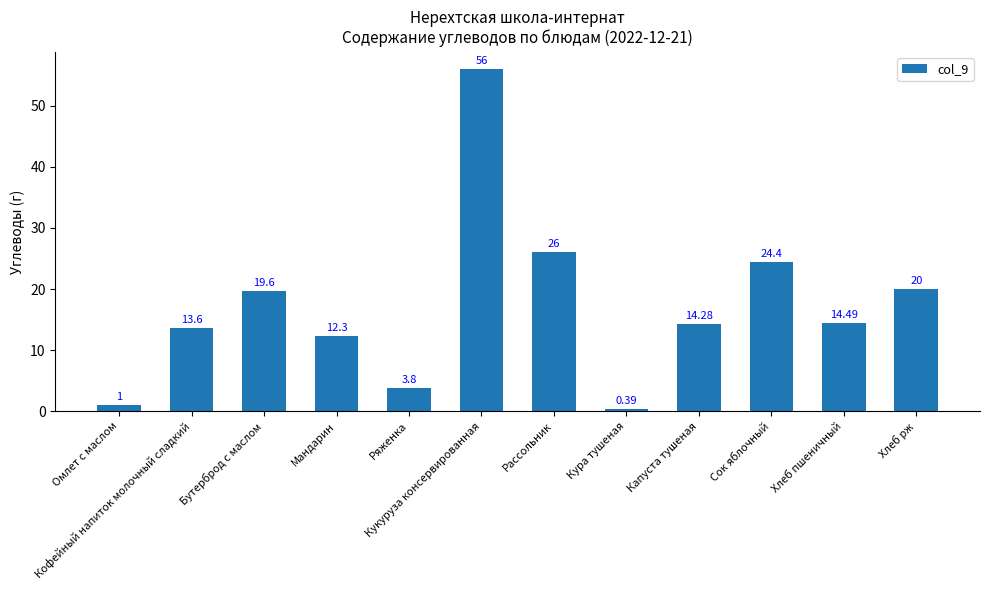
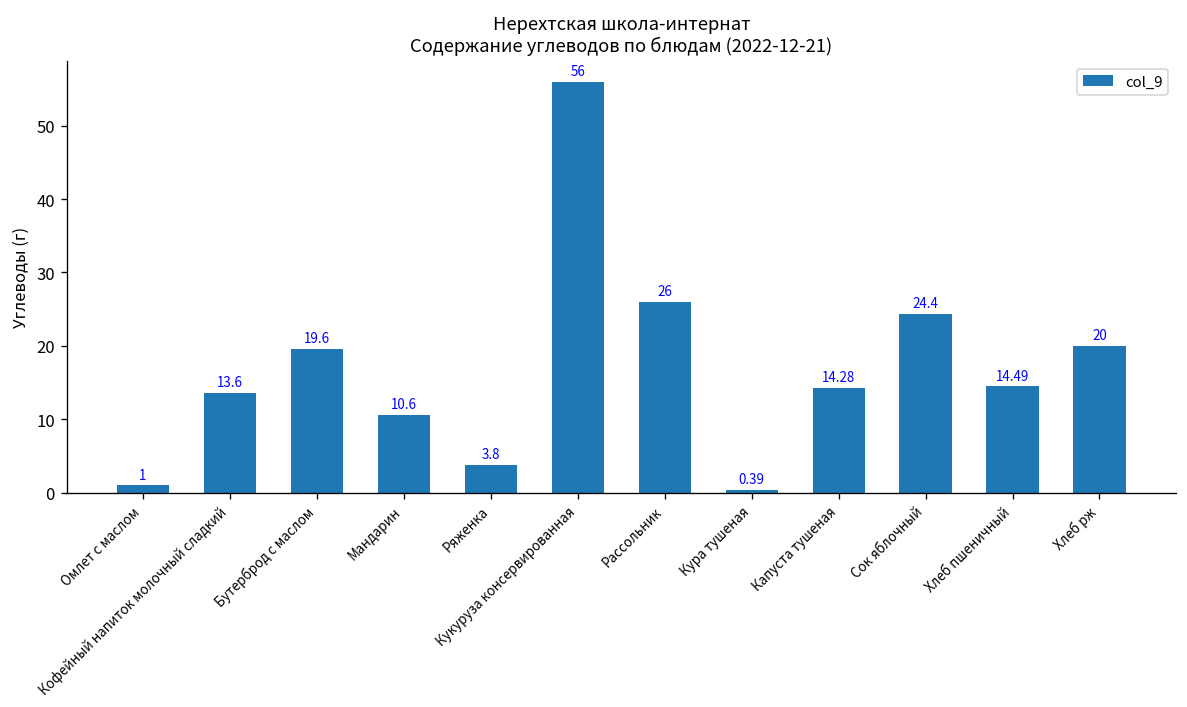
  {
    "Омлет с маслом": 1,
    "Кофейный напиток молочный сладкий": 13.6,
    "Бутерброд с маслом": 19.6,
-   "Мандарин": 12.3,
+   "Мандарин": 10.6,
    "Ряженка": 3.8,
    "Кукуруза консервированная": 56,
    "Рассольник": 26,
    "Кура тушеная": 0.39,
    "Капуста тушеная": 14.28,
    "Сок яблочный": 24.4,
    "Хлеб пшеничный": 14.49,
    "Хлеб рж": 20
  }
